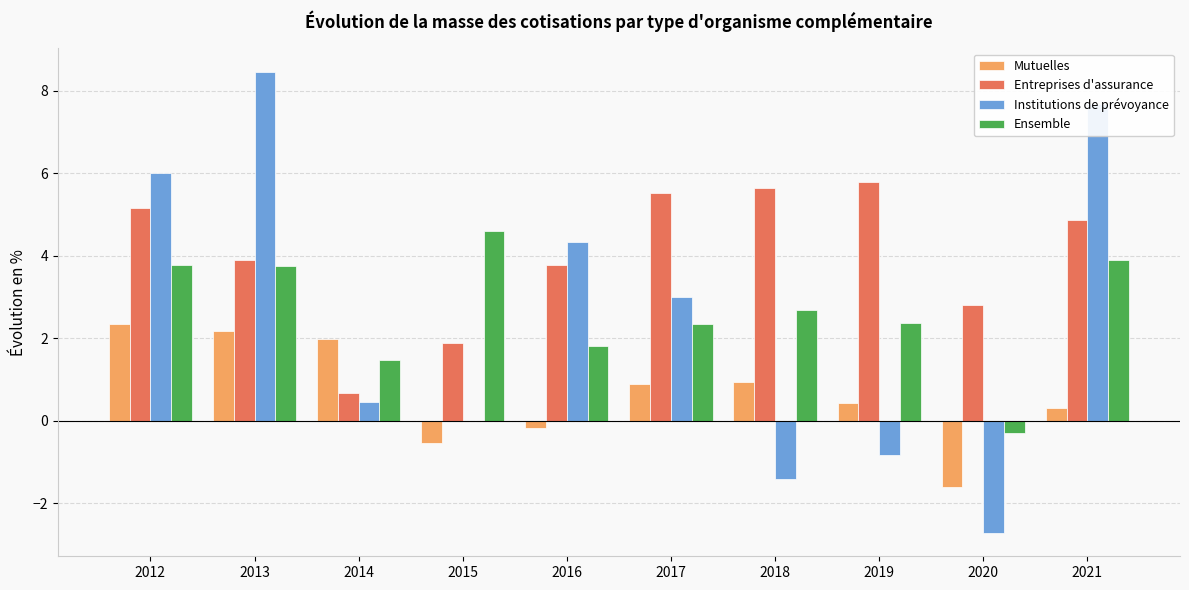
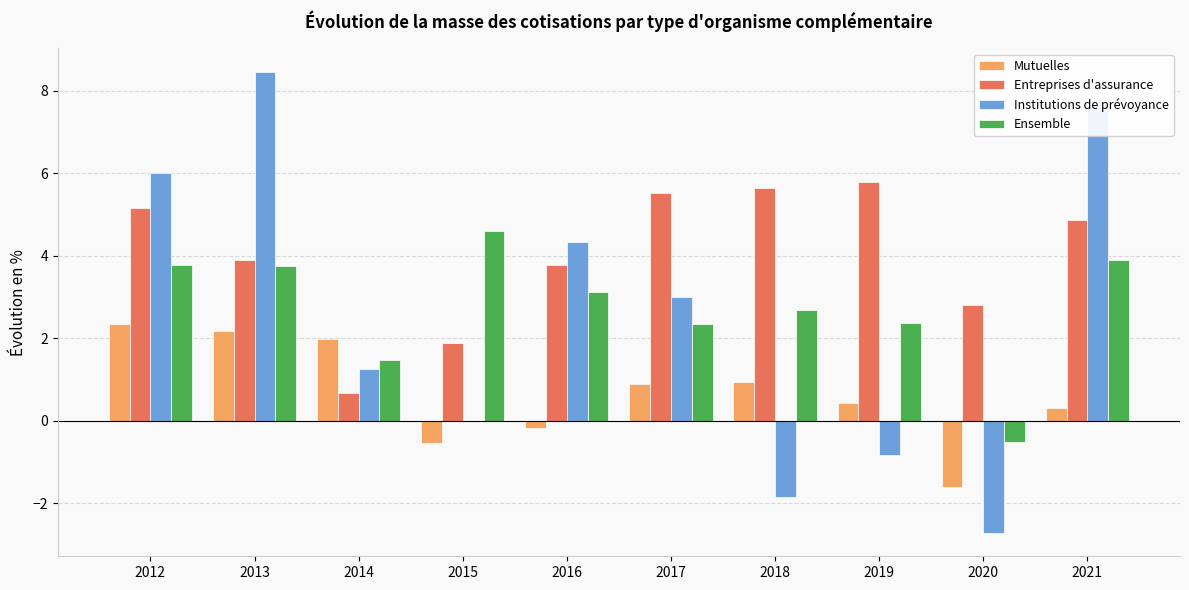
  {
    "Institutions de prévoyance": {
      "2012": 6.0,
      "2013": 8.5,
-     "2014": 0.5,
+     "2014": 1.3,
      "2016": 4.3,
      "2017": 3.0,
-     "2018": -1.4,
+     "2018": -1.9,
      "2019": -0.8,
      "2020": -2.7
    },
    "Ensemble": {
      "2012": 3.8,
      "2013": 3.7,
      "2014": 1.5,
      "2015": 4.6,
-     "2016": 1.8,
+     "2016": 3.1,
      "2017": 2.3,
      "2018": 2.7,
      "2019": 2.4,
-     "2020": -0.3,
+     "2020": -0.5,
      "2021": 3.9
    }
  }
